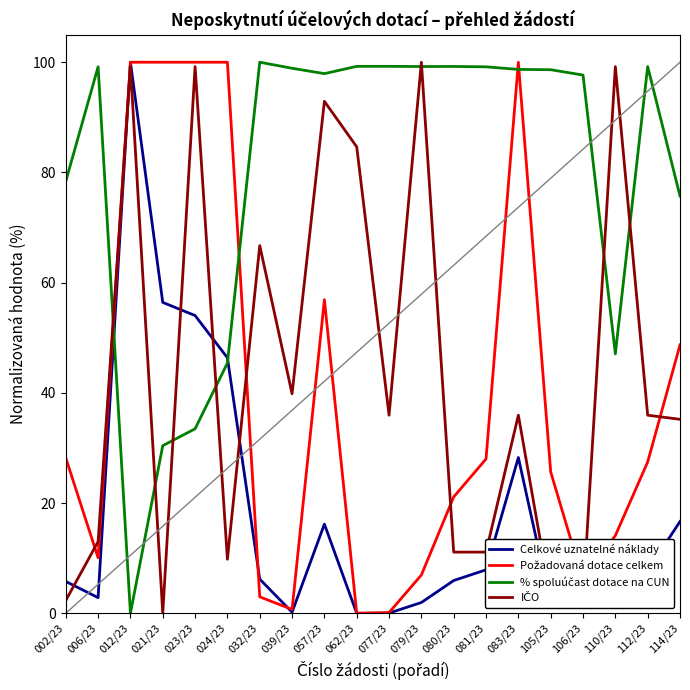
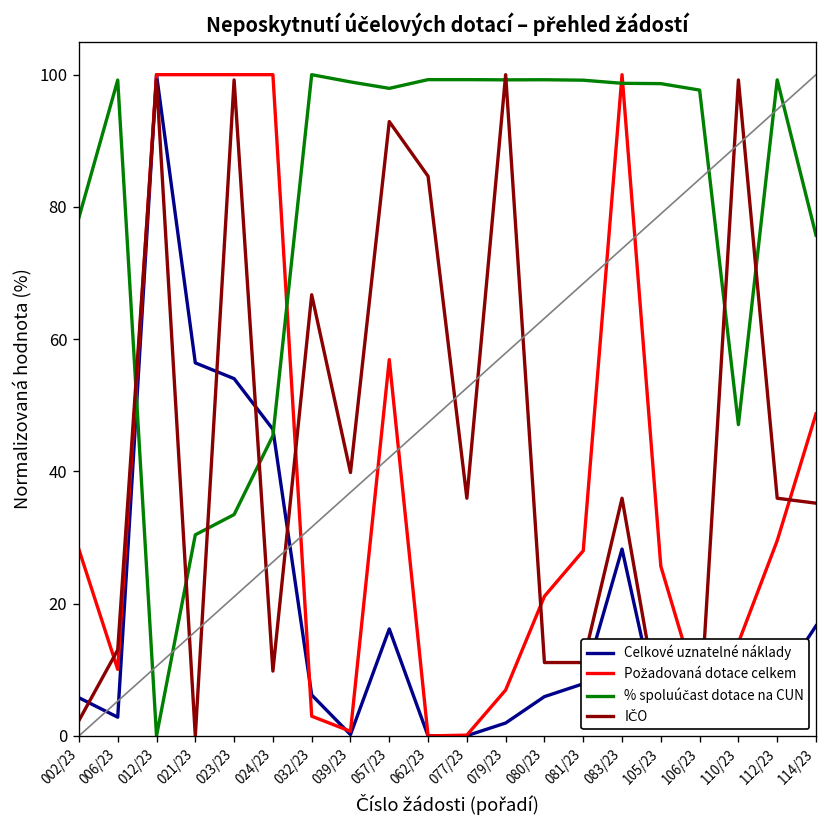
  {
    "Celkové uznatelné náklady": {
      "002/23": 6,
      "006/23": 3,
      "021/23": 56,
      "023/23": 54,
      "024/23": 46,
      "032/23": 6,
      "039/23": 0,
      "057/23": 16,
      "079/23": 2,
      "080/23": 6,
      "083/23": 28,
      "114/23": 17
    },
    "Požadovaná dotace celkem": {
      "002/23": 28,
      "006/23": 10,
      "021/23": 100,
      "023/23": 100,
      "024/23": 100,
      "032/23": 3,
      "039/23": 1,
      "057/23": 57,
      "079/23": 7,
      "080/23": 21,
      "081/23": 28,
      "083/23": 100,
      "105/23": 26,
      "110/23": 14,
-     "112/23": 27,
+     "112/23": 30,
      "114/23": 49
    },
    "% spoluúčast dotace na CUN": {
      "002/23": 78,
      "006/23": 99,
      "012/23": 0,
      "021/23": 30,
      "023/23": 33,
      "024/23": 45,
      "032/23": 100,
      "039/23": 99,
      "057/23": 98,
      "062/23": 99,
      "077/23": 99,
      "079/23": 99,
      "080/23": 99,
      "081/23": 99,
      "083/23": 99,
      "105/23": 99,
      "106/23": 98,
      "110/23": 47,
      "112/23": 99,
      "114/23": 76
    },
    "IČO": {
      "002/23": 2,
      "006/23": 13,
      "012/23": 99,
      "021/23": 0,
      "023/23": 99,
      "024/23": 10,
      "032/23": 67,
      "039/23": 40,
      "057/23": 93,
      "062/23": 85,
      "077/23": 36,
      "079/23": 100,
      "080/23": 11,
      "083/23": 36,
      "110/23": 99,
      "112/23": 36,
      "114/23": 35
    }
  }
